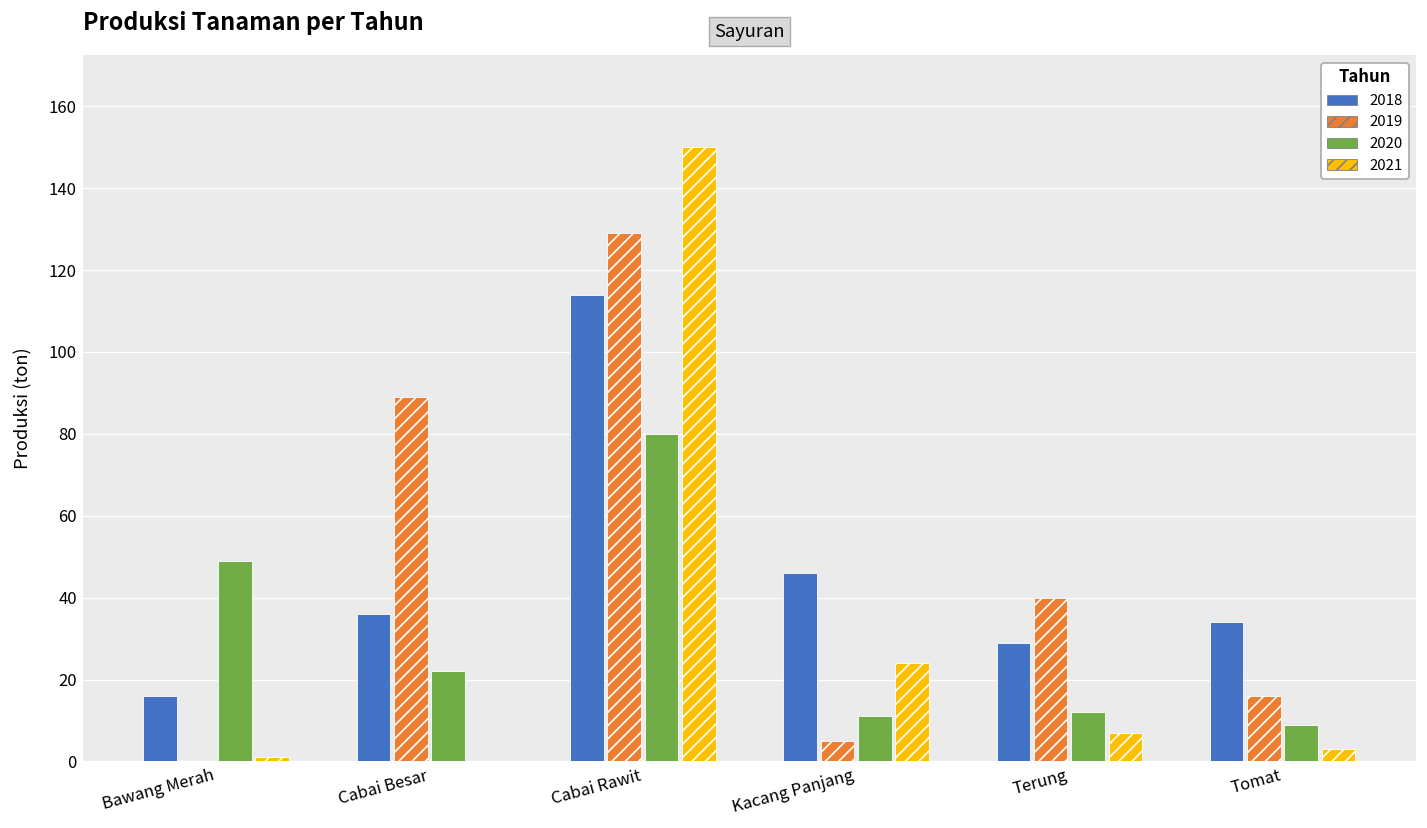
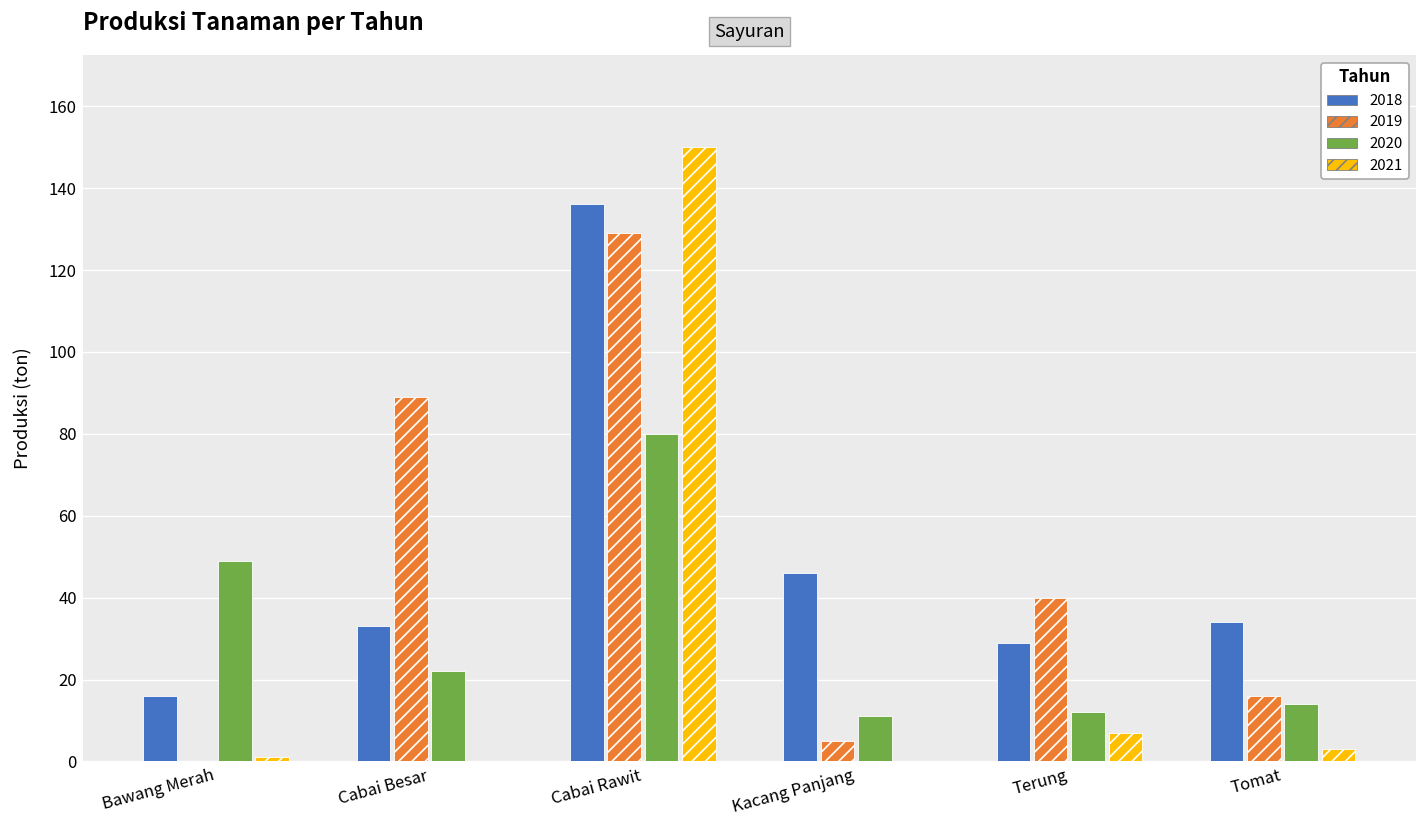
  {
    "2018": {
      "Bawang Merah": 16,
-     "Cabai Besar": 36,
-     "Cabai Rawit": 114,
+     "Cabai Besar": 33,
+     "Cabai Rawit": 136,
      "Kacang Panjang": 46,
      "Terung": 29,
      "Tomat": 34
    },
    "2019": {
      "Bawang Merah": 0,
      "Cabai Besar": 89,
      "Cabai Rawit": 129,
      "Kacang Panjang": 5,
      "Terung": 40,
      "Tomat": 16
    },
    "2020": {
      "Bawang Merah": 49,
      "Cabai Besar": 22,
      "Cabai Rawit": 80,
      "Kacang Panjang": 11,
      "Terung": 12,
-     "Tomat": 9
+     "Tomat": 14
    },
    "2021": {
      "Bawang Merah": 1,
      "Cabai Besar": 0,
      "Cabai Rawit": 150,
-     "Kacang Panjang": 24,
+     "Kacang Panjang": 0,
      "Terung": 7,
      "Tomat": 3
    }
  }
